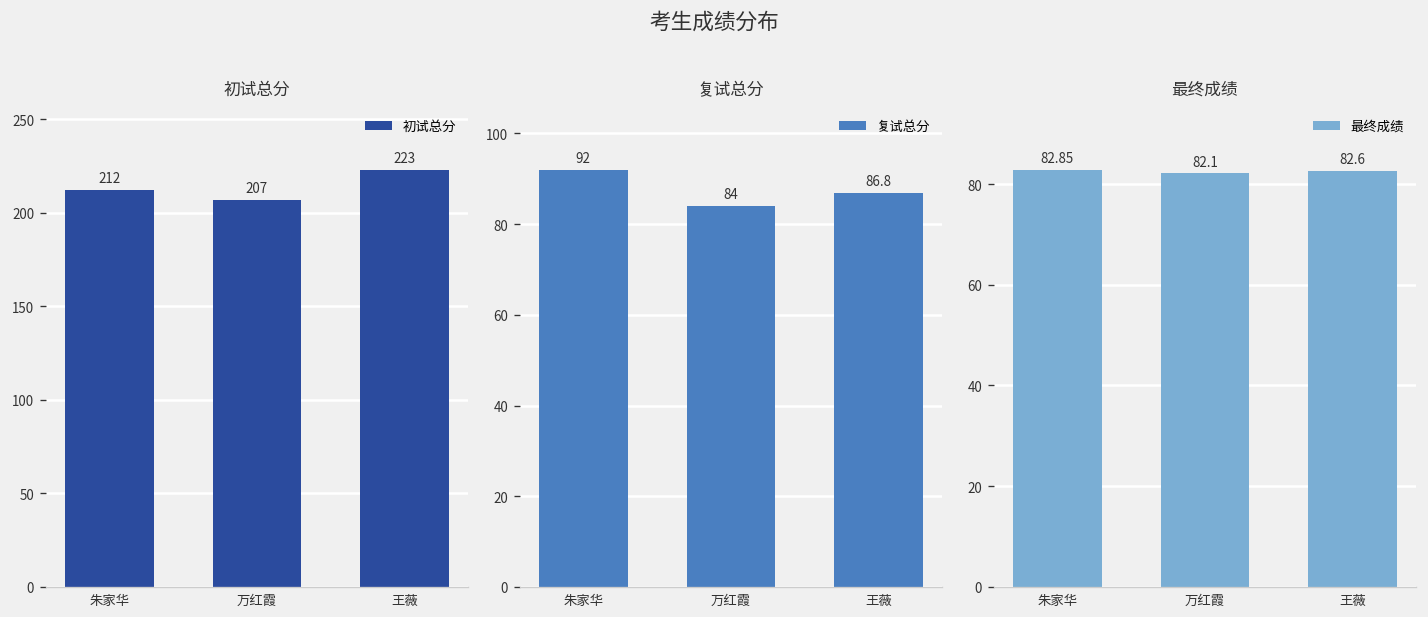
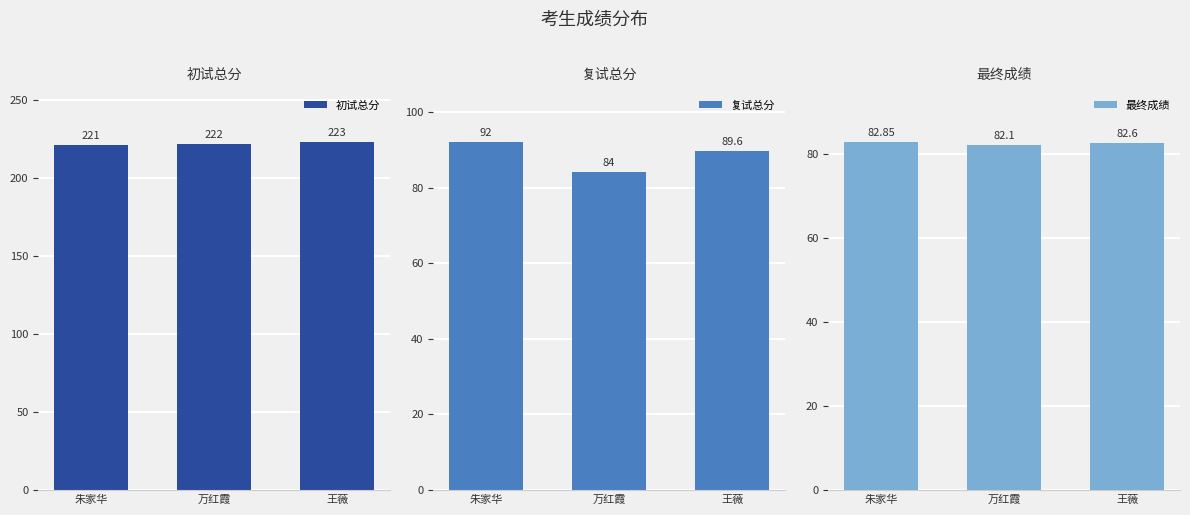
  {
    "初试总分": {
-     "朱家华": 212,
-     "万红霞": 207,
+     "朱家华": 221,
+     "万红霞": 222,
      "王薇": 223
    },
    "复试总分": {
      "朱家华": 92,
      "万红霞": 84,
-     "王薇": 86.8
+     "王薇": 89.6
    },
    "最终成绩": {
      "朱家华": 82.85,
      "万红霞": 82.1,
      "王薇": 82.6
    }
  }
